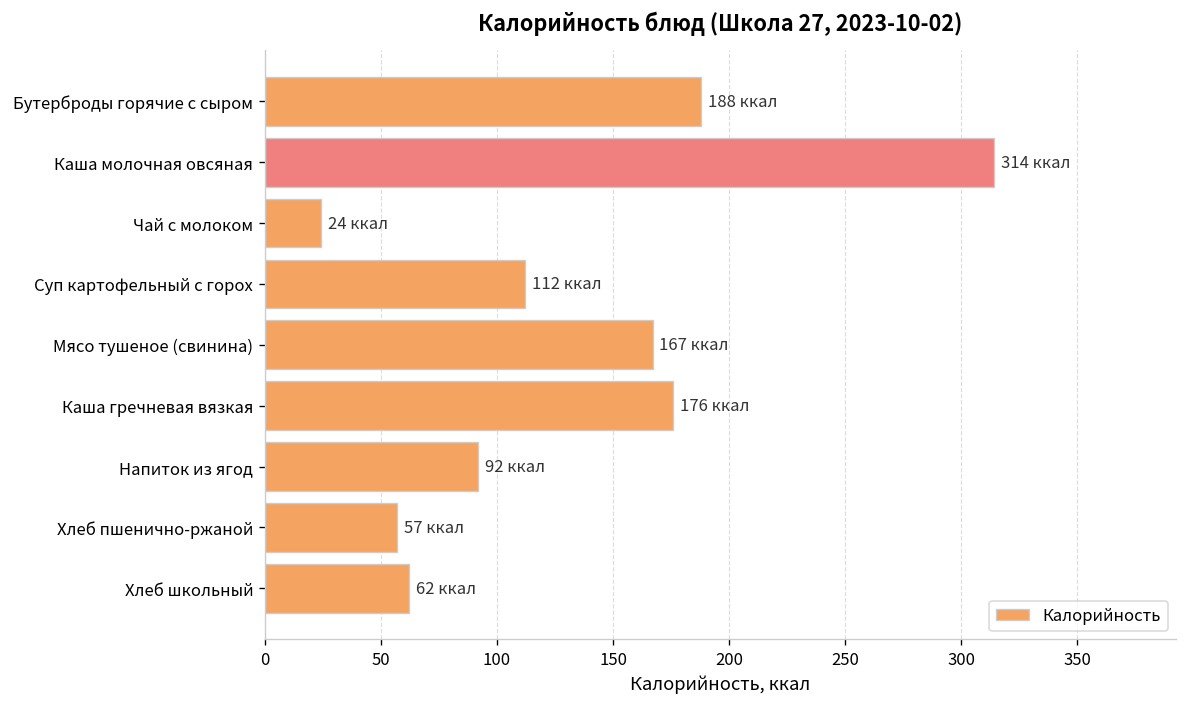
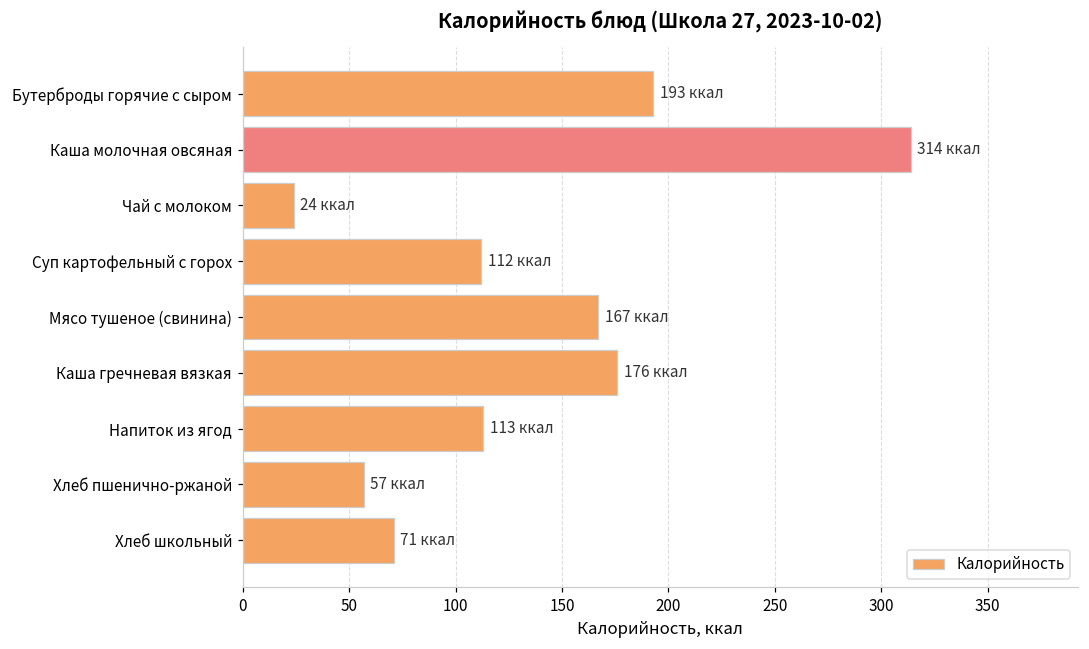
  {
-   "Бутерброды горячие с сыром": 188,
+   "Бутерброды горячие с сыром": 193,
    "Каша молочная овсяная": 314,
    "Чай с молоком": 24,
    "Суп картофельный с горох": 112,
    "Мясо тушеное (свинина)": 167,
    "Каша гречневая вязкая": 176,
-   "Напиток из ягод": 92,
+   "Напиток из ягод": 113,
    "Хлеб пшенично-ржаной": 57,
-   "Хлеб школьный": 62
+   "Хлеб школьный": 71
  }
